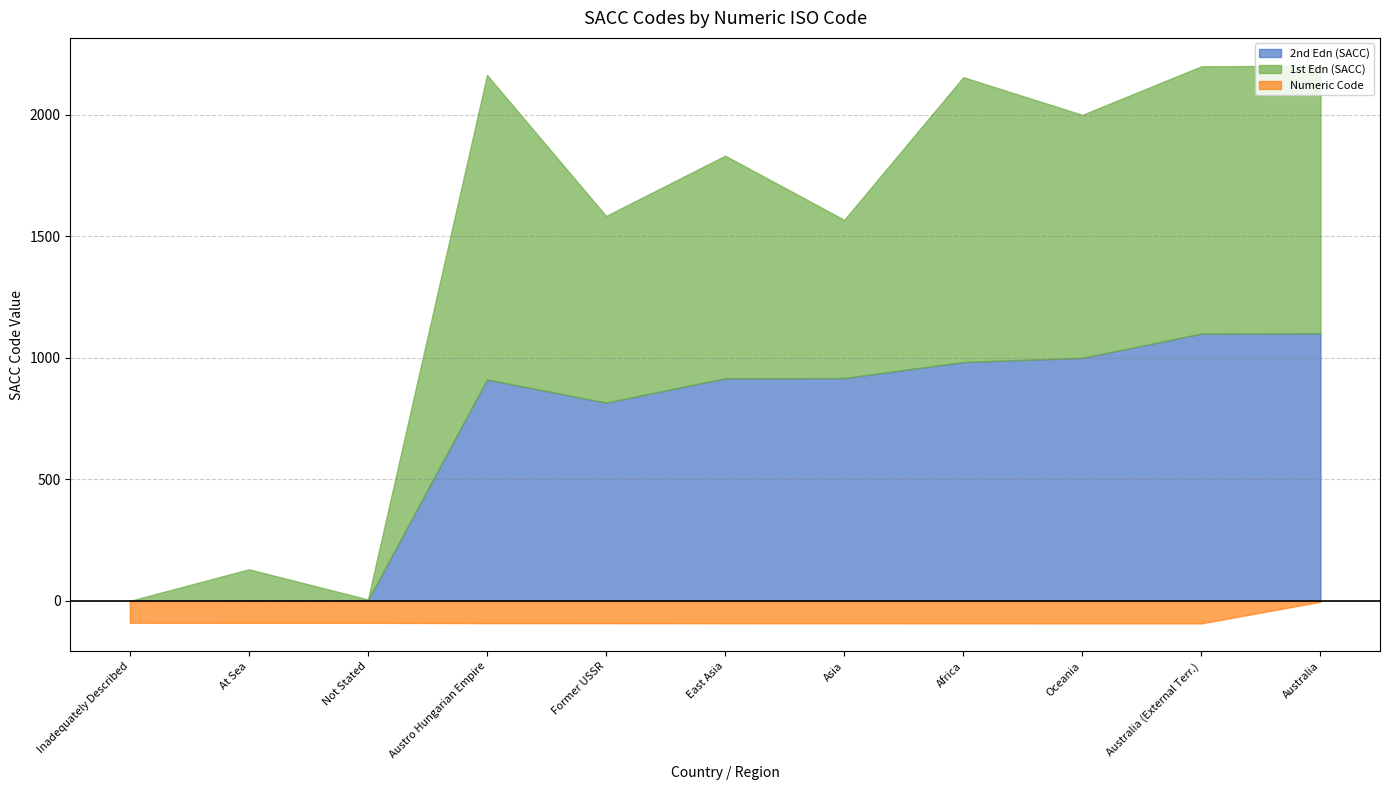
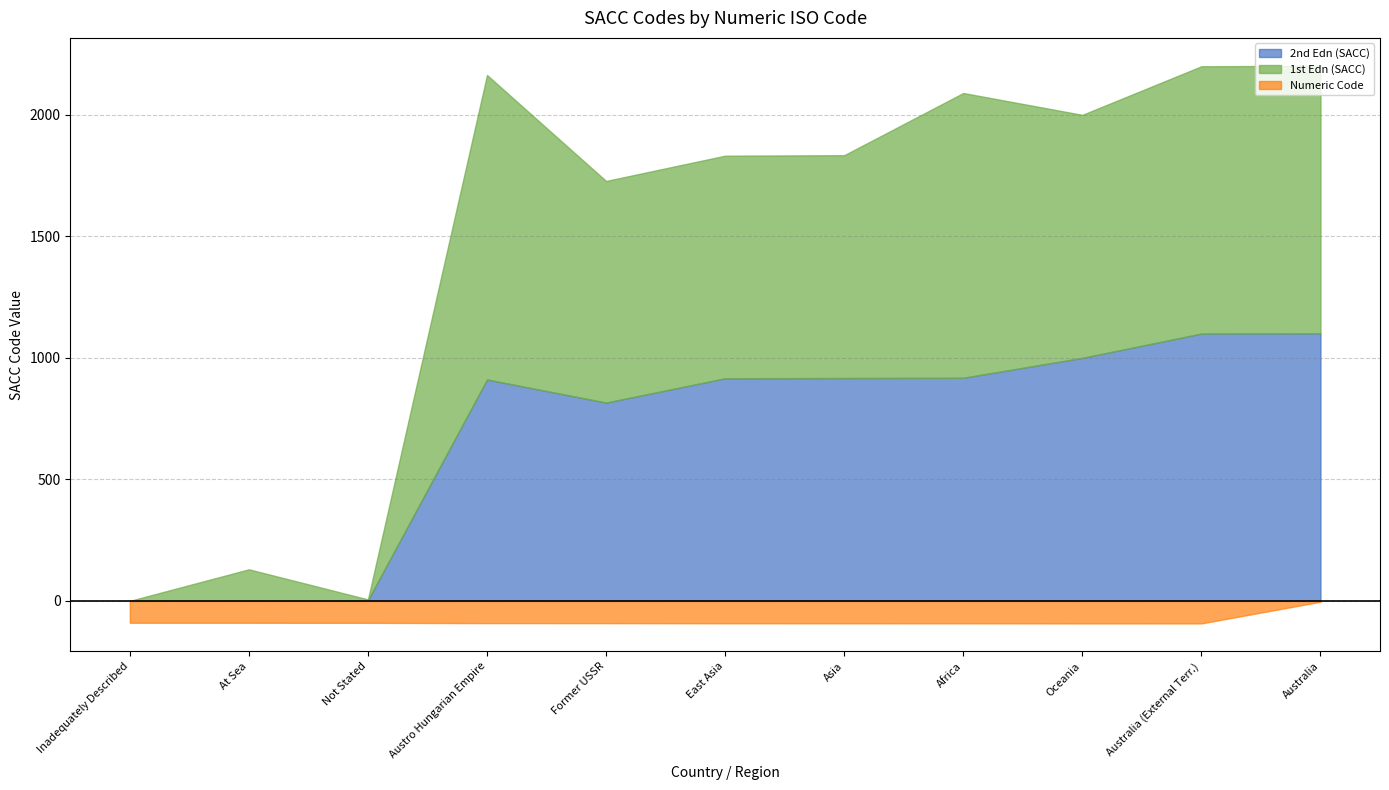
  {
    "2nd Edn (SACC)": {
      "Austro Hungarian Empire": 910,
      "Former USSR": 820,
      "East Asia": 920,
      "Asia": 920,
-     "Africa": 980,
+     "Africa": 920,
      "Oceania": 1000,
      "Australia (External Terr.)": 1100,
      "Australia": 1100
    },
    "1st Edn (SACC)": {
      "At Sea": 130,
      "Austro Hungarian Empire": 1250,
-     "Former USSR": 770,
+     "Former USSR": 910,
      "East Asia": 920,
-     "Asia": 650,
+     "Asia": 920,
      "Africa": 1170,
      "Oceania": 1000,
      "Australia (External Terr.)": 1100
    }
  }
